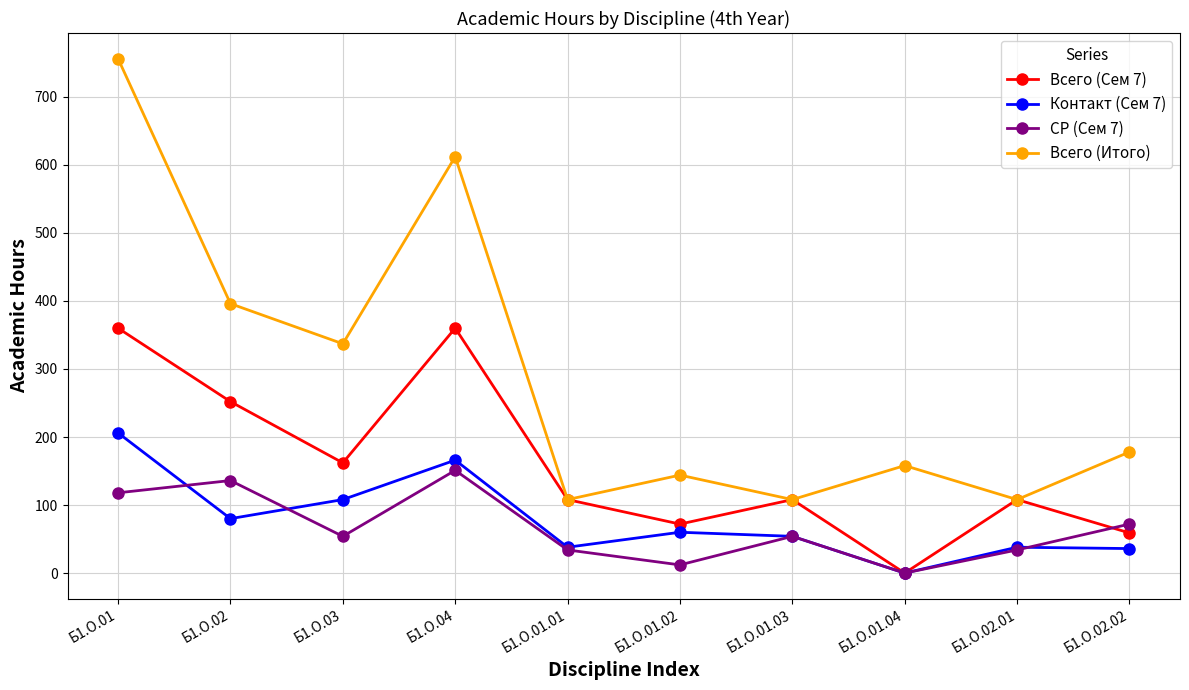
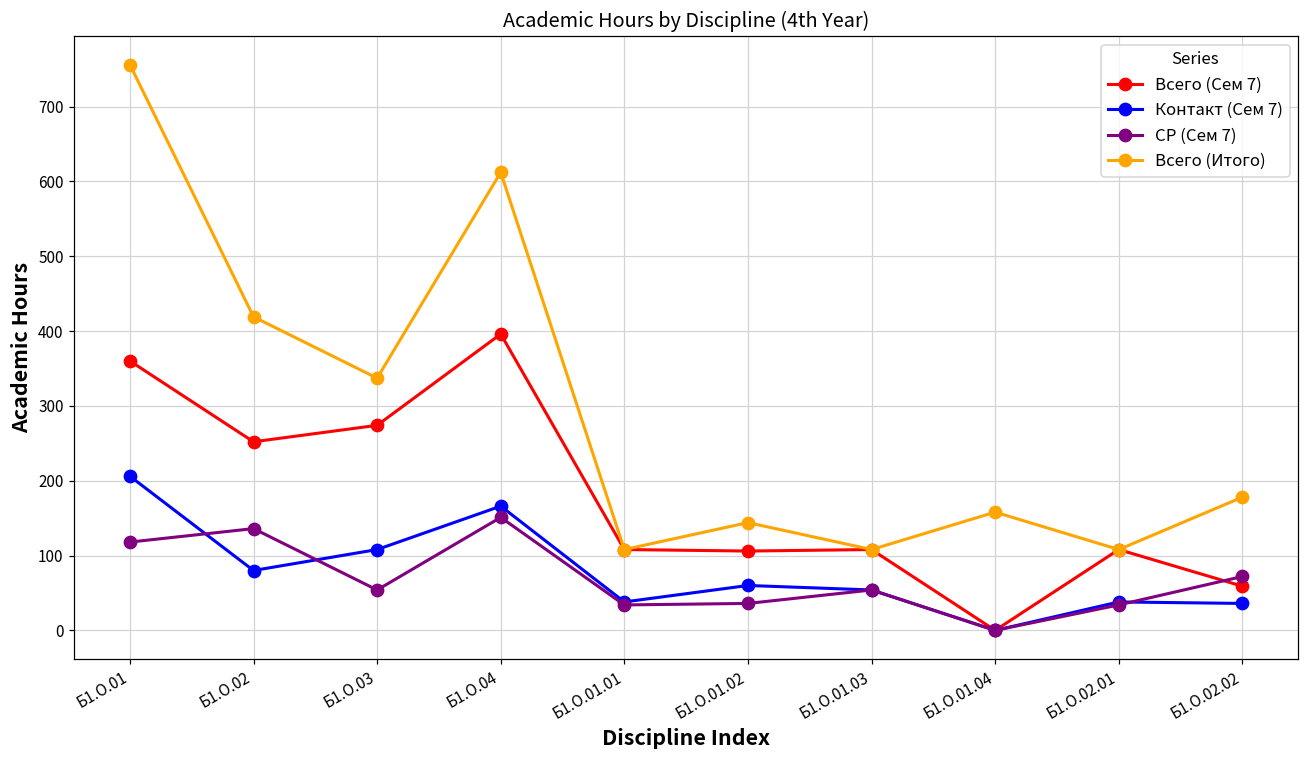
  {
    "Всего (Сем 7)": {
      "Б1.О.01": 360,
      "Б1.О.02": 250,
-     "Б1.О.03": 160,
-     "Б1.О.04": 360,
-     "Б1.О.01.02": 70,
+     "Б1.О.03": 270,
+     "Б1.О.04": 400,
+     "Б1.О.01.02": 110,
      "Б1.О.02.02": 60
    },
    "Контакт (Сем 7)": {
      "Б1.О.01": 210,
      "Б1.О.02": 80,
      "Б1.О.03": 110,
      "Б1.О.04": 170,
      "Б1.О.01.01": 40,
      "Б1.О.01.02": 60,
      "Б1.О.02.01": 40,
      "Б1.О.02.02": 40
    },
    "СР (Сем 7)": {
      "Б1.О.01": 120,
      "Б1.О.02": 140,
      "Б1.О.03": 50,
      "Б1.О.04": 150,
      "Б1.О.01.01": 30,
-     "Б1.О.01.02": 10,
+     "Б1.О.01.02": 40,
      "Б1.О.02.01": 30,
      "Б1.О.02.02": 70
    },
    "Всего (Итого)": {
      "Б1.О.01": 760,
-     "Б1.О.02": 400,
+     "Б1.О.02": 420,
      "Б1.О.03": 340,
      "Б1.О.04": 610,
      "Б1.О.01.02": 140,
      "Б1.О.01.04": 160,
      "Б1.О.02.02": 180
    }
  }
